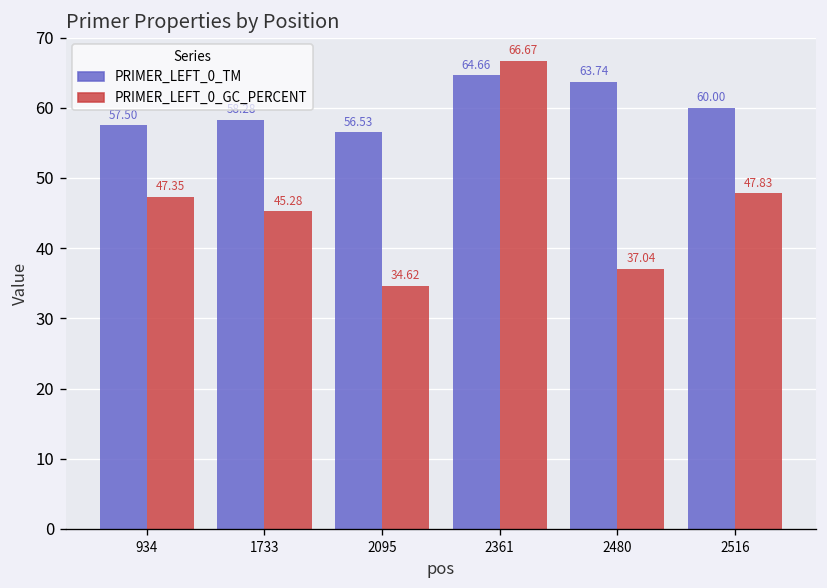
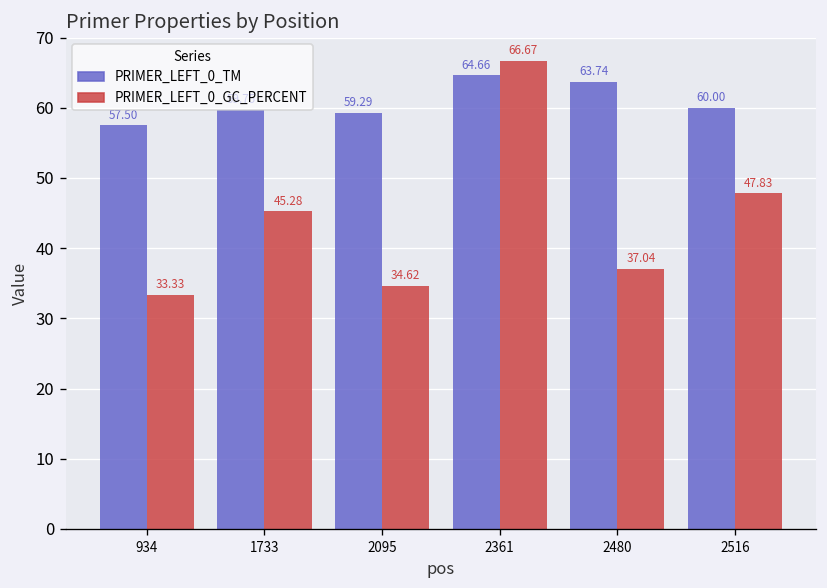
  {
    "PRIMER_LEFT_0_TM": {
      "934": 57.50,
-     "1733": 58,
-     "2095": 56.53,
+     "1733": 60,
+     "2095": 59.29,
      "2361": 64.66,
      "2480": 63.74,
      "2516": 60.00
    },
    "PRIMER_LEFT_0_GC_PERCENT": {
-     "934": 47.35,
+     "934": 33.33,
      "1733": 45.28,
      "2095": 34.62,
      "2361": 66.67,
      "2480": 37.04,
      "2516": 47.83
    }
  }
